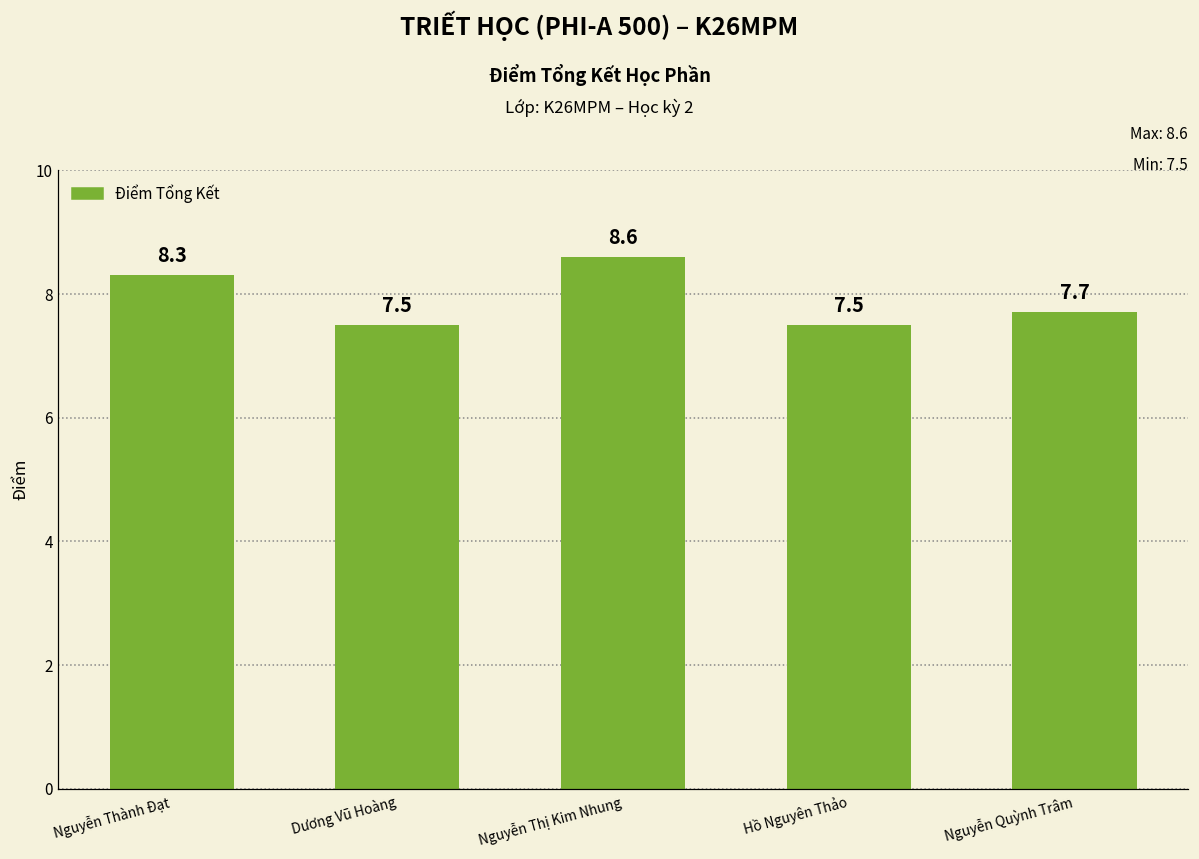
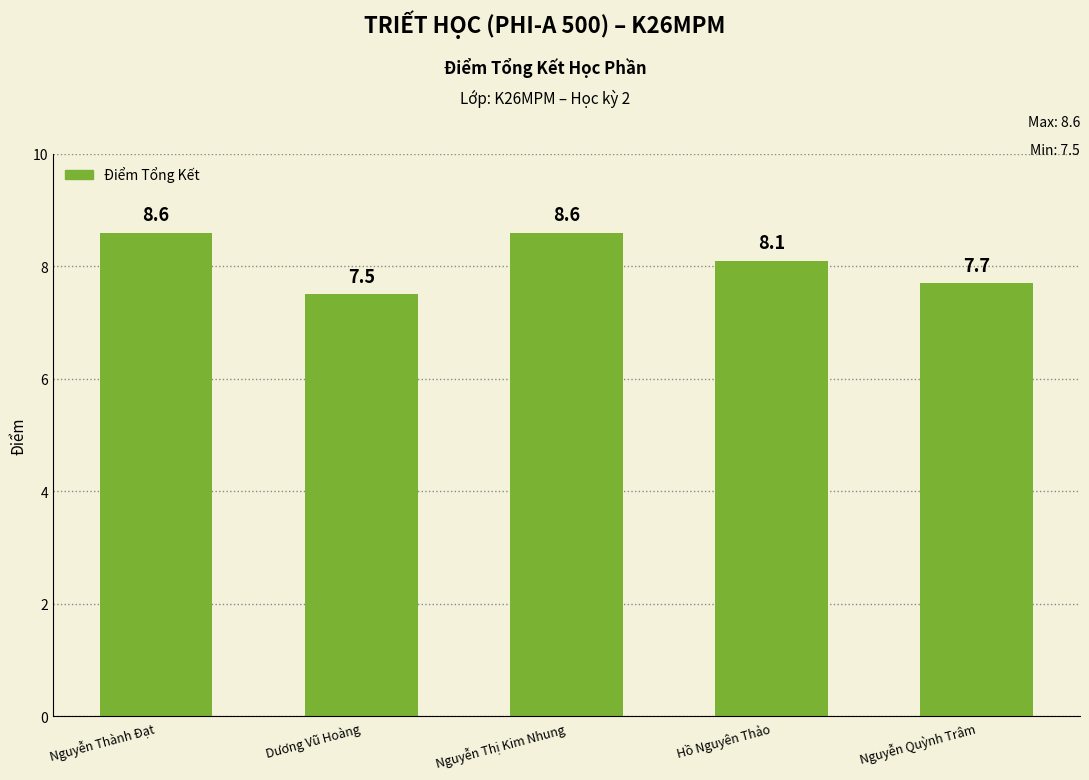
  {
-   "Nguyễn Thành Đạt": 8.3,
+   "Nguyễn Thành Đạt": 8.6,
    "Dương Vũ Hoàng": 7.5,
    "Nguyễn Thị Kim Nhung": 8.6,
-   "Hồ Nguyên Thảo": 7.5,
+   "Hồ Nguyên Thảo": 8.1,
    "Nguyễn Quỳnh Trâm": 7.7
  }
